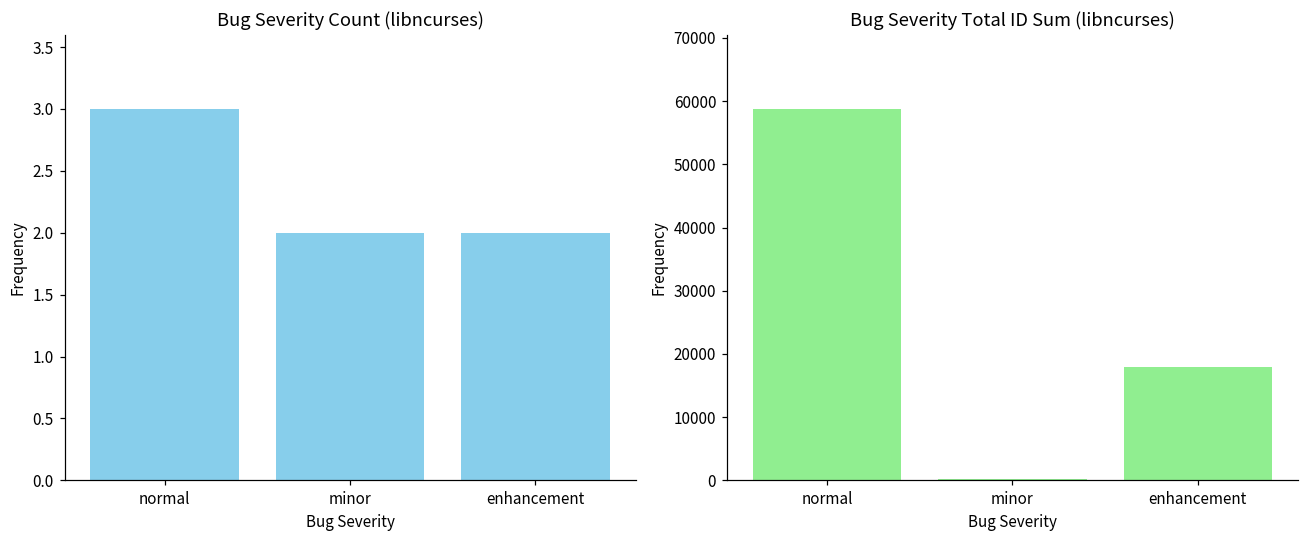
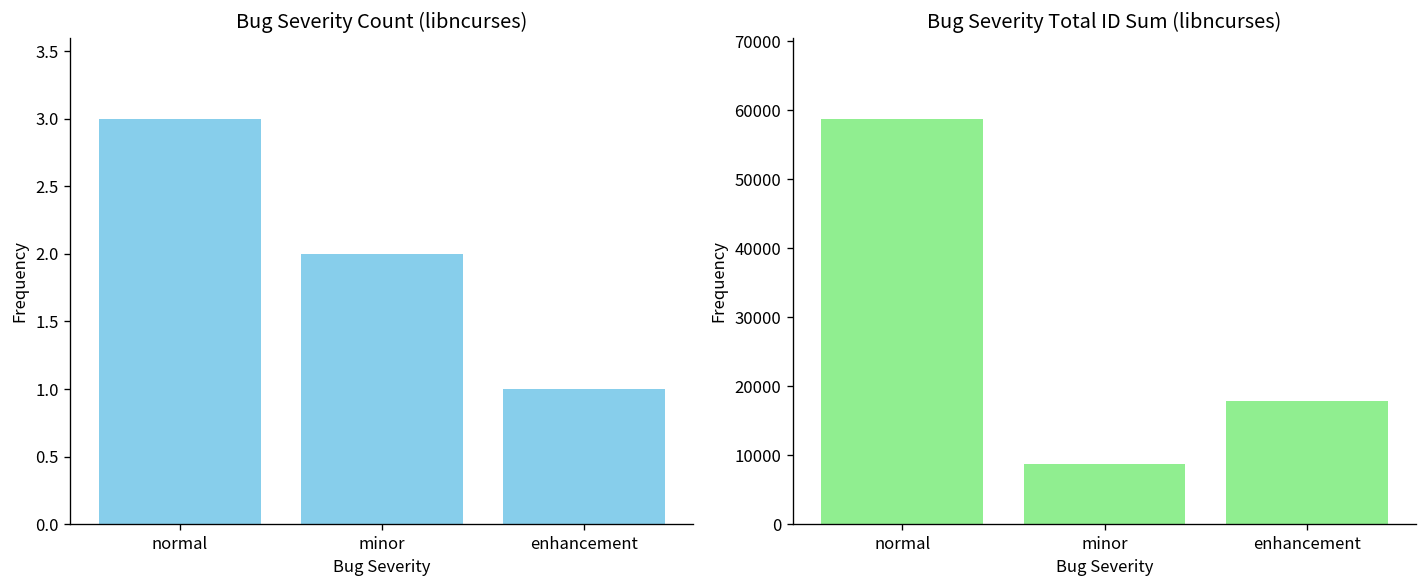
  {
    "Bug Severity Count (libncurses)": {
      "normal": 3,
      "minor": 2,
-     "enhancement": 2
+     "enhancement": 1
    },
    "Bug Severity Total ID Sum (libncurses)": {
      "normal": 59000,
-     "minor": 0,
+     "minor": 9000,
      "enhancement": 18000
    }
  }
